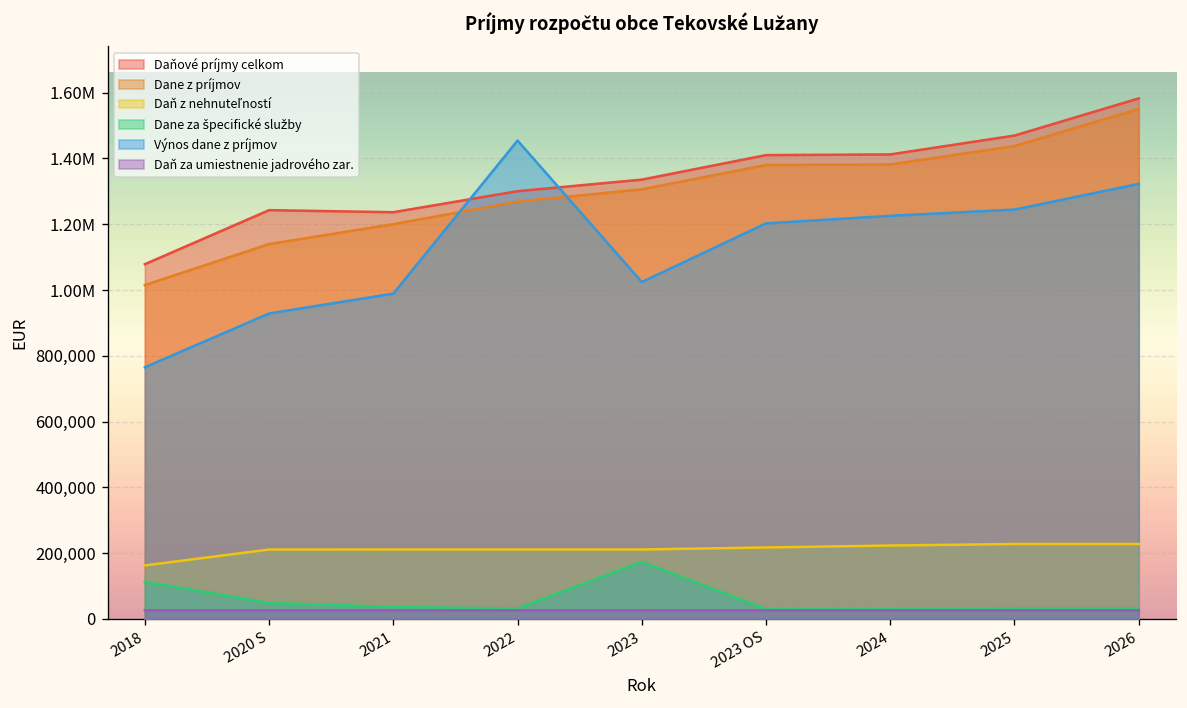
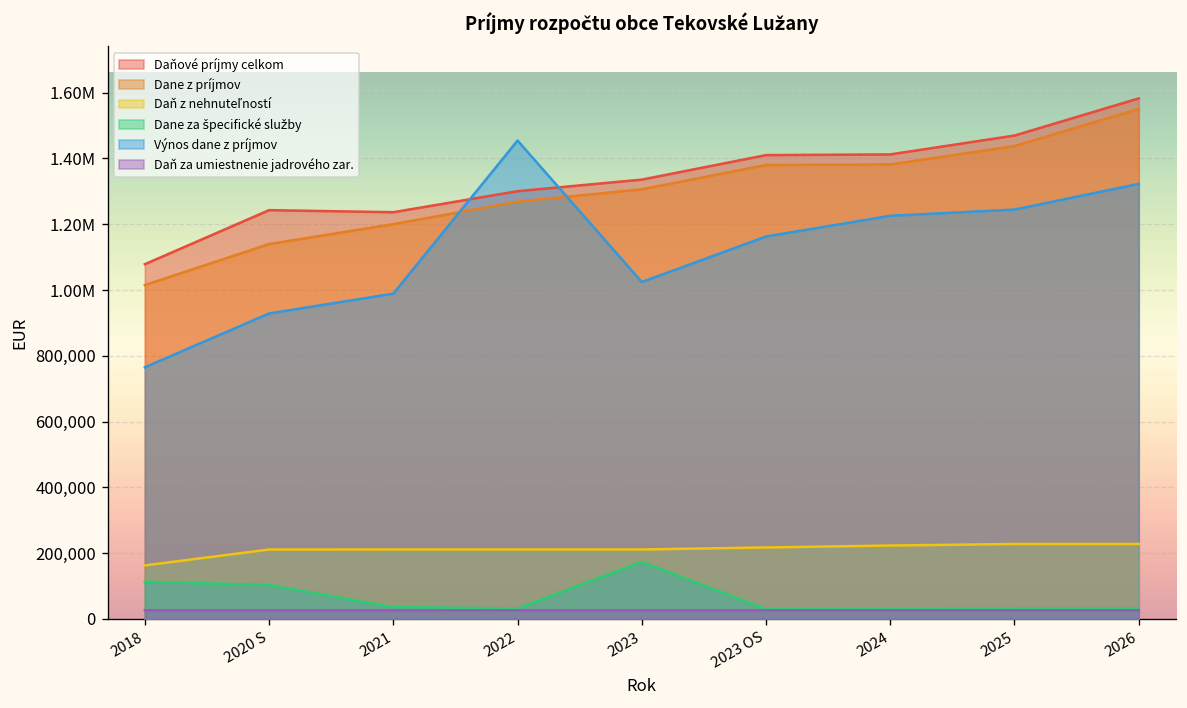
  {
    "Dane za špecifické služby": {
      "2018": "110,000",
-     "2020 S": "50,000",
+     "2020 S": "100,000",
      "2021": "40,000",
      "2023": "170,000"
    },
    "Výnos dane z príjmov": {
      "2018": "770,000",
      "2020 S": "930,000",
      "2021": "990,000",
      "2022": "1,450,000",
      "2023": "1,020,000",
-     "2023 OS": "1,200,000",
+     "2023 OS": "1,160,000",
      "2024": "1,230,000",
      "2025": "1,240,000",
      "2026": "1,320,000"
    },
    "Daň za umiestnenie jadrového zar.": {
      "2018": "30,000",
      "2020 S": "30,000",
      "2021": "30,000",
      "2023": "30,000"
    }
  }
